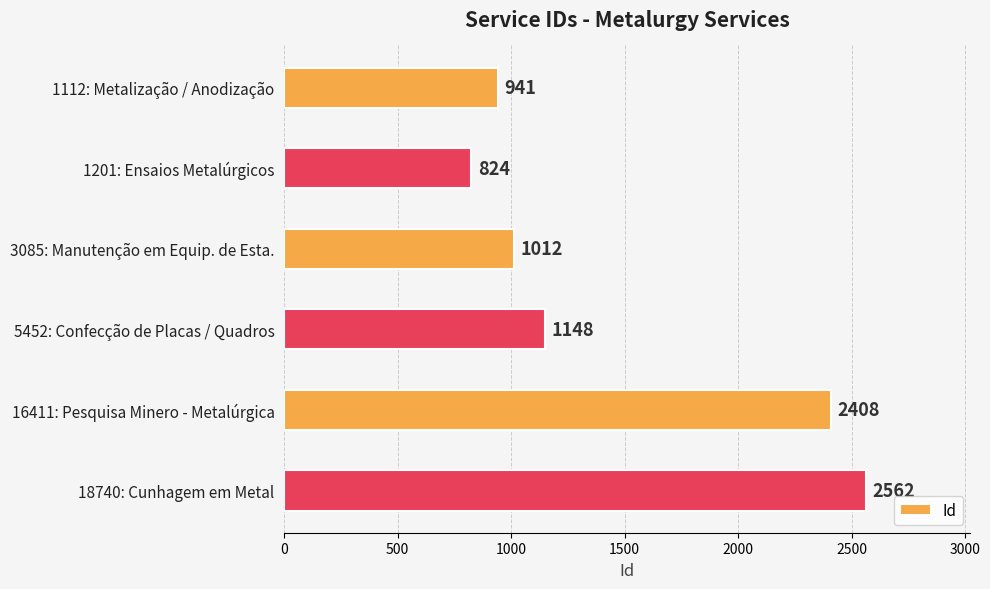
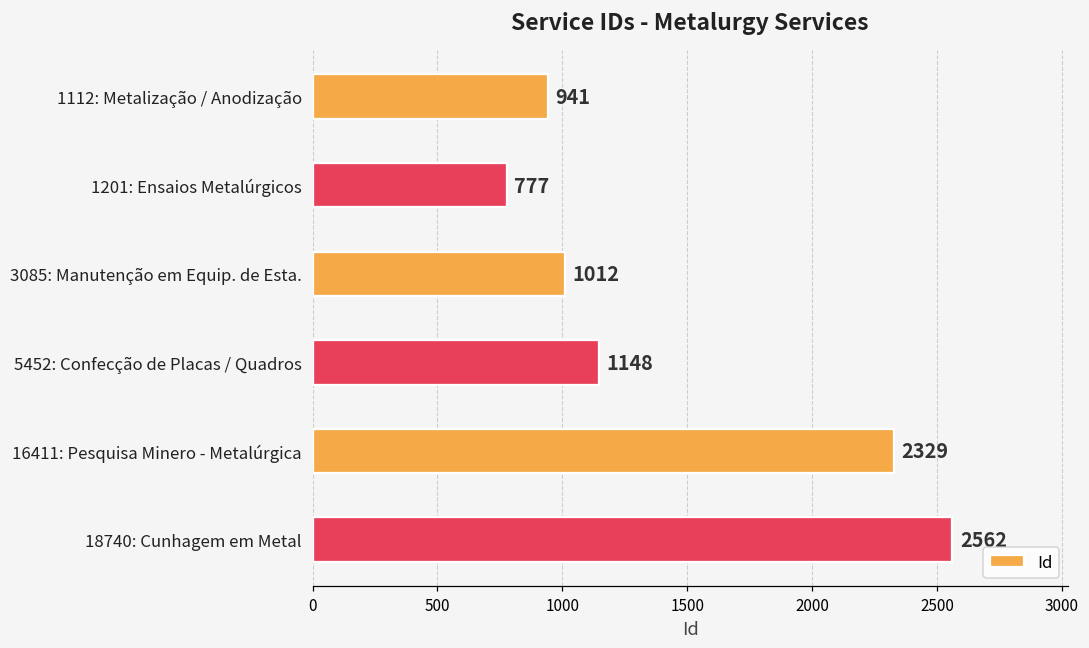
  {
    "1112: Metalização / Anodização": 941,
-   "1201: Ensaios Metalúrgicos": 824,
+   "1201: Ensaios Metalúrgicos": 777,
    "3085: Manutenção em Equip. de Esta.": 1012,
    "5452: Confecção de Placas / Quadros": 1148,
-   "16411: Pesquisa Minero - Metalúrgica": 2408
+   "16411: Pesquisa Minero - Metalúrgica": 2329
  }
